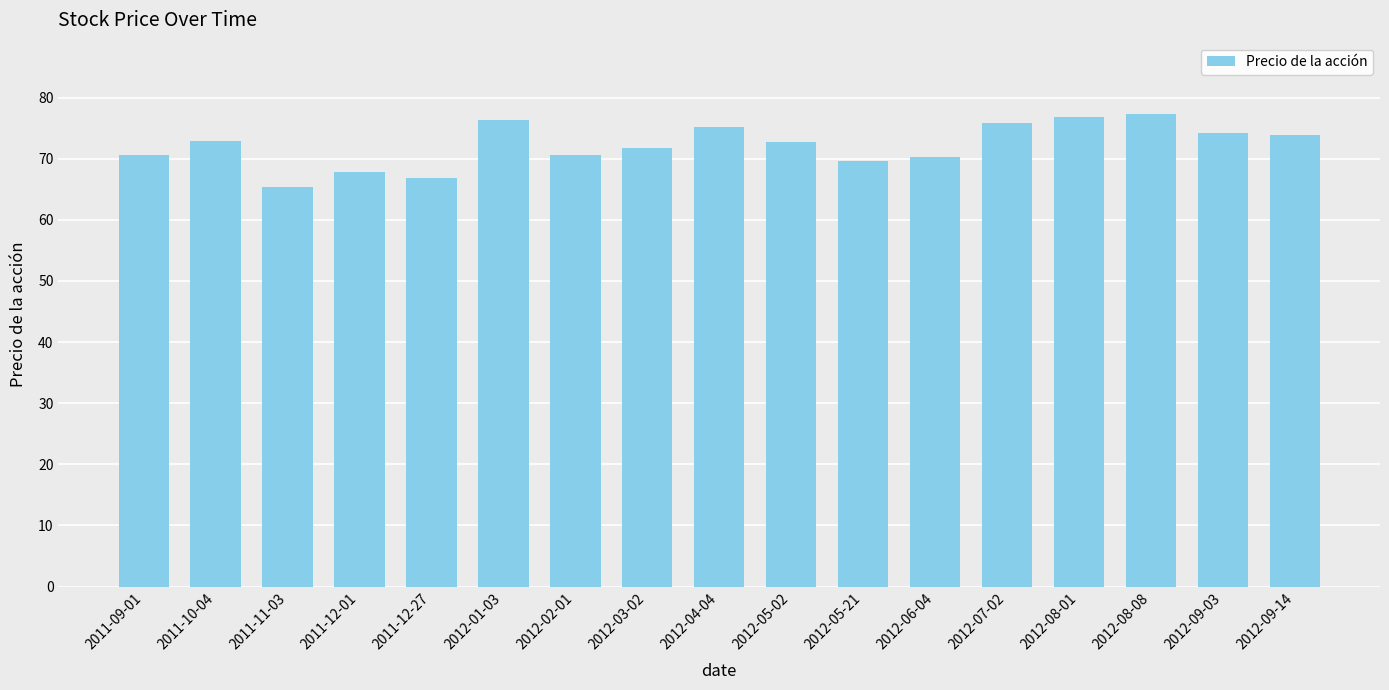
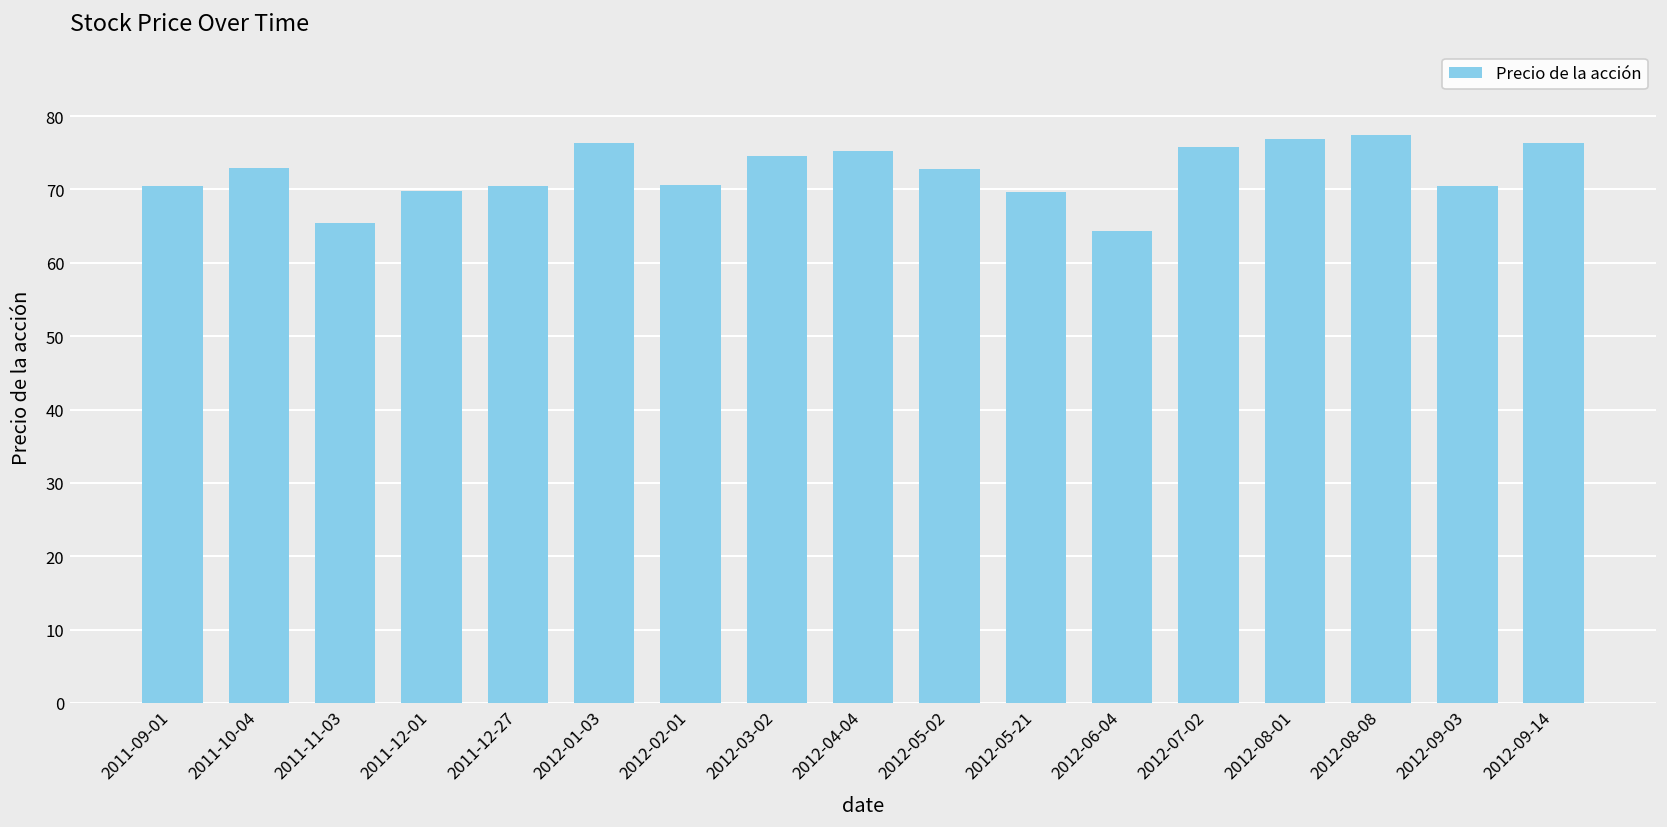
  {
    "2011-09-01": 71,
    "2011-10-04": 73,
    "2011-11-03": 65,
-   "2011-12-01": 68,
-   "2011-12-27": 67,
+   "2011-12-01": 70,
+   "2011-12-27": 70,
    "2012-01-03": 76,
    "2012-02-01": 71,
-   "2012-03-02": 72,
+   "2012-03-02": 75,
    "2012-04-04": 75,
    "2012-05-02": 73,
    "2012-05-21": 70,
-   "2012-06-04": 70,
+   "2012-06-04": 64,
    "2012-07-02": 76,
    "2012-08-01": 77,
    "2012-08-08": 77,
-   "2012-09-03": 74,
-   "2012-09-14": 74
+   "2012-09-03": 70,
+   "2012-09-14": 76
  }
